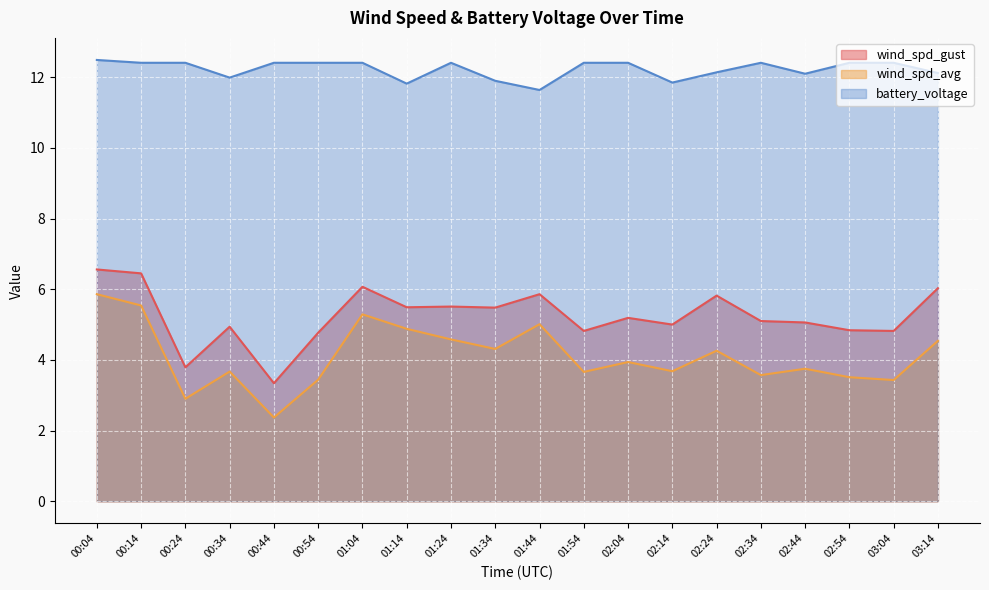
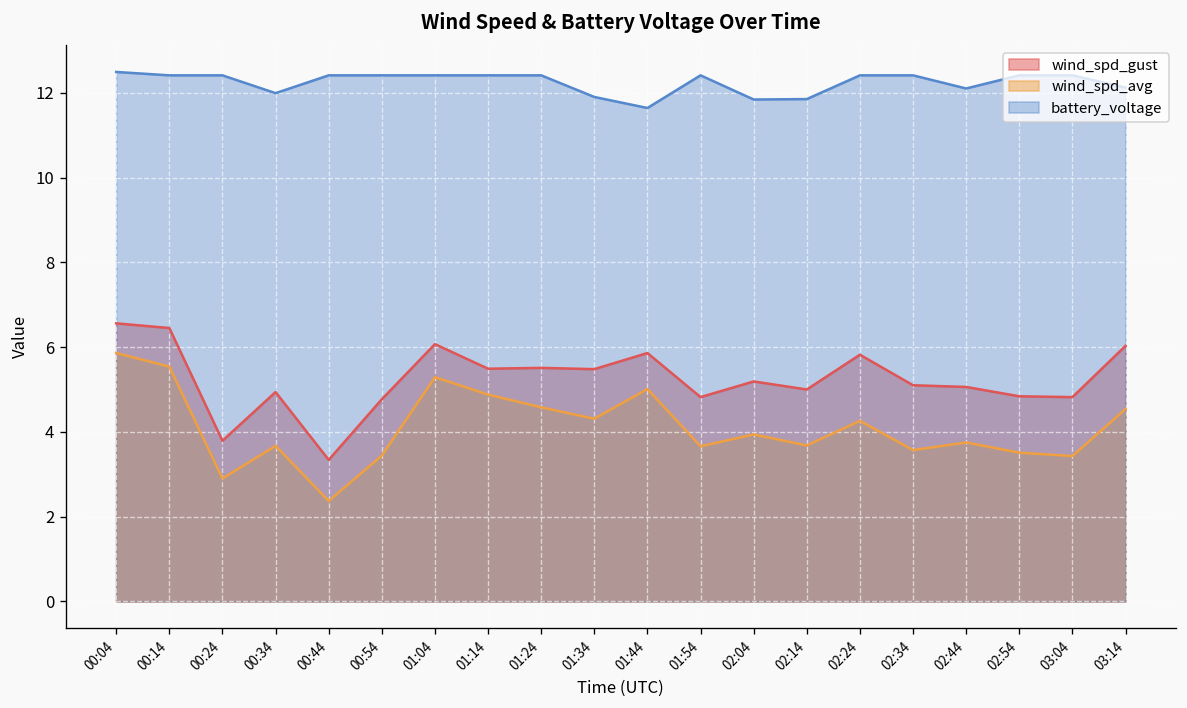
  {
    "battery_voltage": {
      "00:04": 12.5,
      "00:14": 12.4,
      "00:24": 12.4,
      "00:34": 12.0,
      "00:44": 12.4,
      "00:54": 12.4,
      "01:04": 12.4,
-     "01:14": 11.8,
+     "01:14": 12.4,
      "01:24": 12.4,
      "01:34": 11.9,
      "01:44": 11.6,
      "01:54": 12.4,
-     "02:04": 12.4,
+     "02:04": 11.8,
      "02:14": 11.9,
-     "02:24": 12.1,
+     "02:24": 12.4,
      "02:34": 12.4,
      "02:44": 12.1
    }
  }
